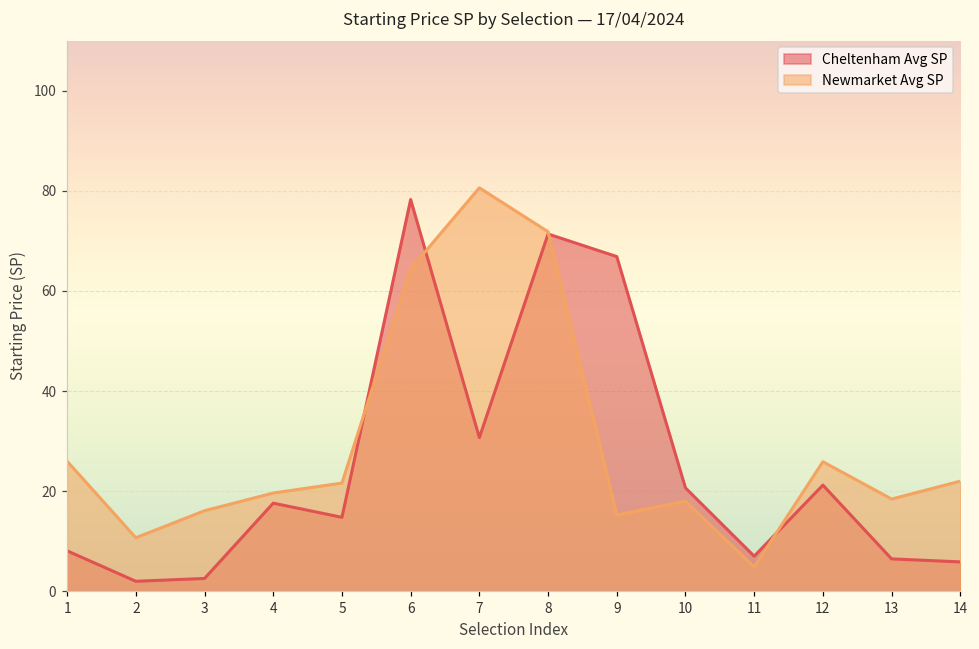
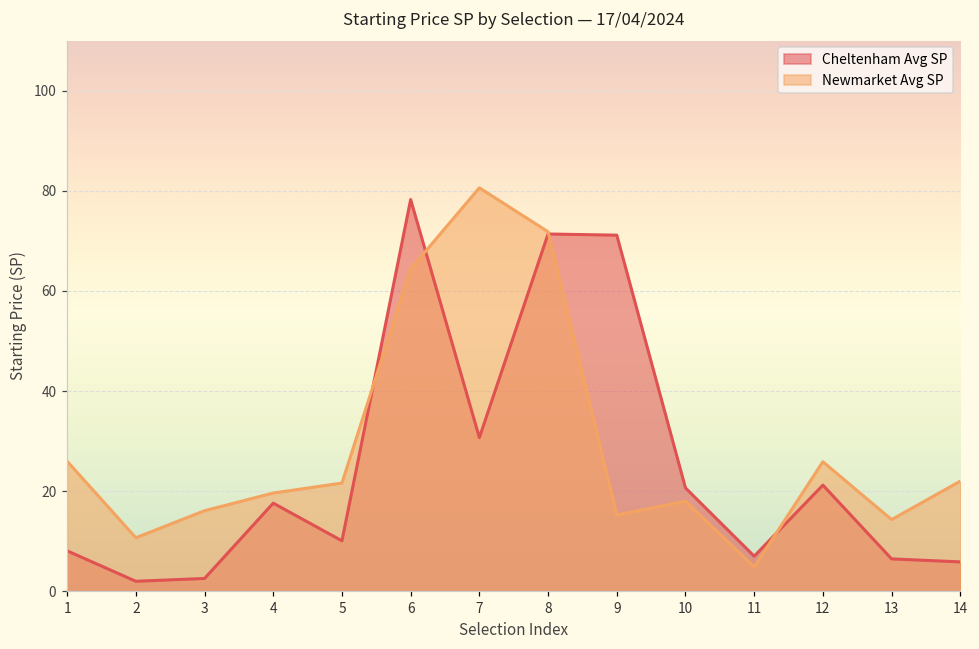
  {
    "Cheltenham Avg SP": {
      "1": 8,
      "2": 2,
      "3": 3,
      "4": 18,
-     "5": 15,
+     "5": 10,
      "6": 78,
      "7": 31,
-     "9": 67,
+     "9": 71,
      "10": 21,
      "11": 7,
      "12": 21,
      "13": 7,
      "14": 6
    },
    "Newmarket Avg SP": {
      "1": 26,
      "2": 11,
      "3": 16,
      "4": 20,
      "5": 22,
      "6": 64,
      "7": 81,
      "9": 15,
      "10": 18,
      "11": 5,
      "12": 26,
-     "13": 18,
+     "13": 14,
      "14": 22
    }
  }
